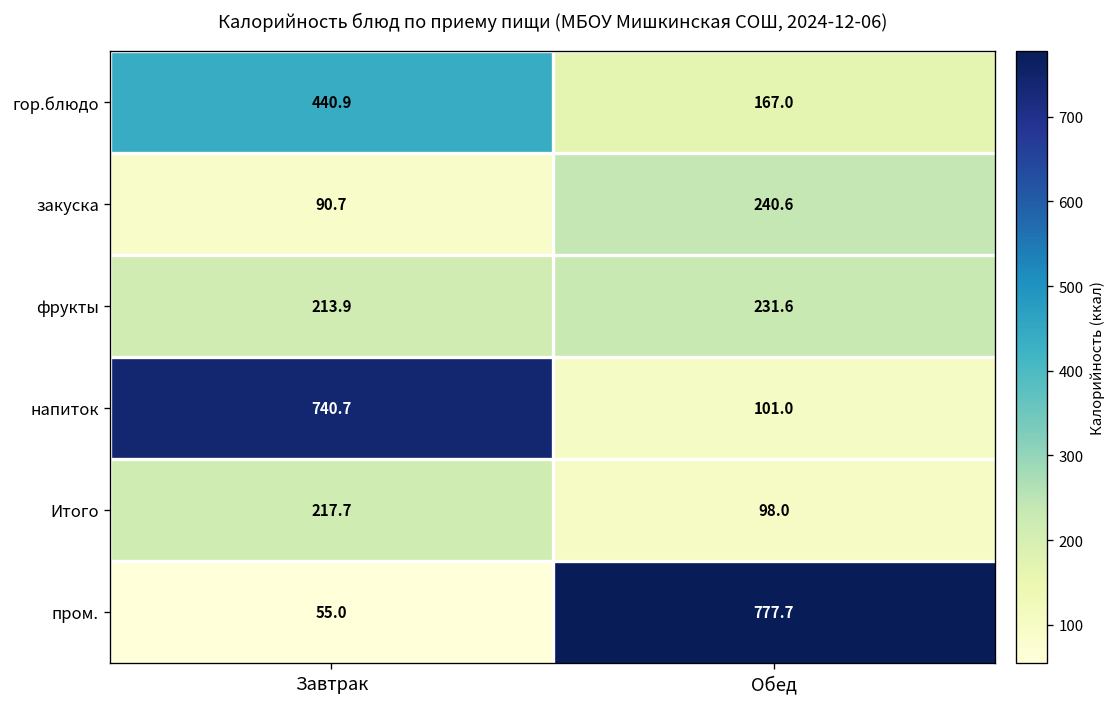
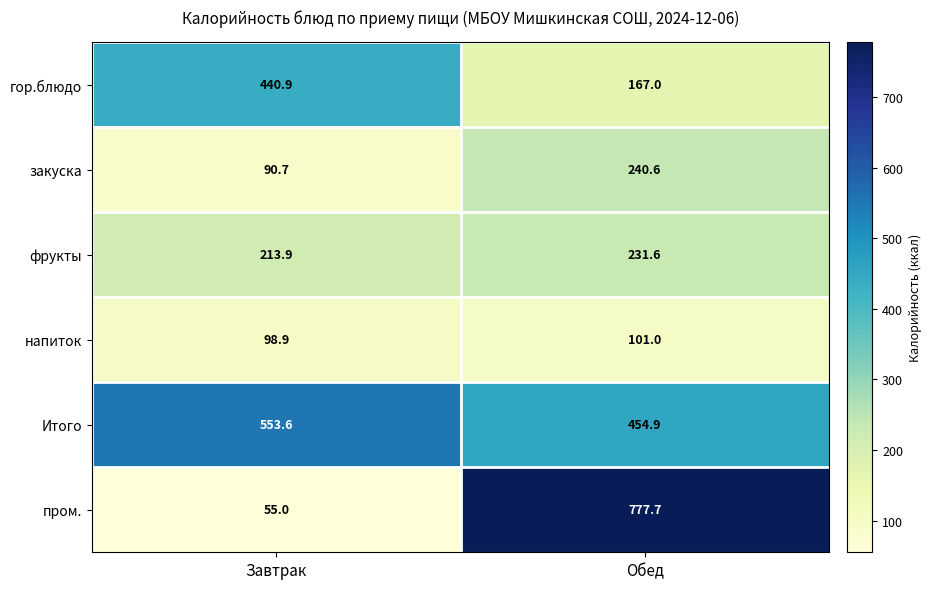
  {
    "гор.блюдо": {
      "Завтрак": 440.9,
      "Обед": 167.0
    },
    "закуска": {
      "Завтрак": 90.7,
      "Обед": 240.6
    },
    "фрукты": {
      "Завтрак": 213.9,
      "Обед": 231.6
    },
    "напиток": {
-     "Завтрак": 740.7,
+     "Завтрак": 98.9,
      "Обед": 101.0
    },
    "Итого": {
-     "Завтрак": 217.7,
-     "Обед": 98.0
+     "Завтрак": 553.6,
+     "Обед": 454.9
    },
    "пром.": {
      "Завтрак": 55.0,
      "Обед": 777.7
    }
  }
